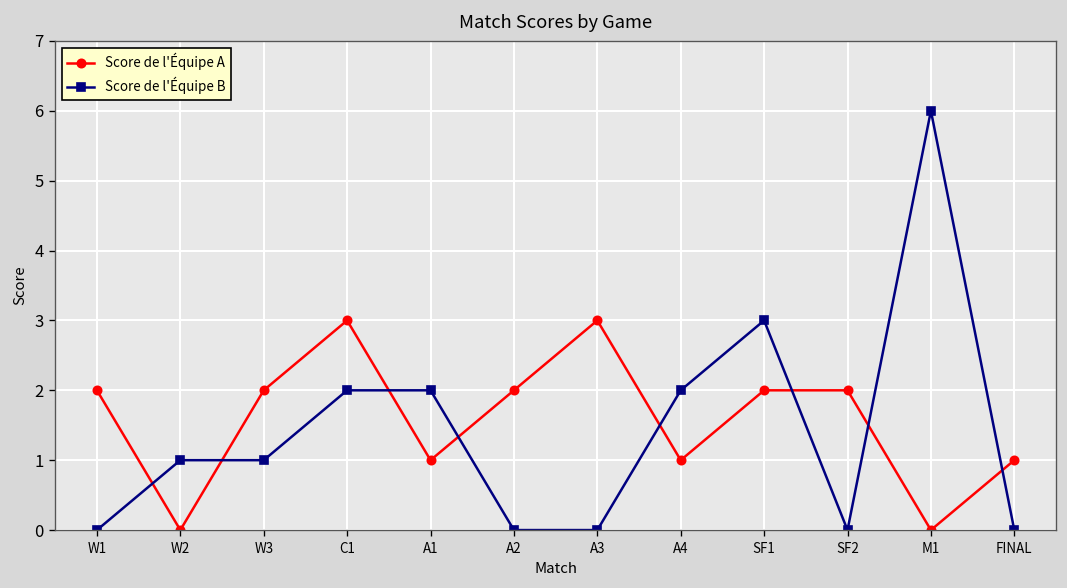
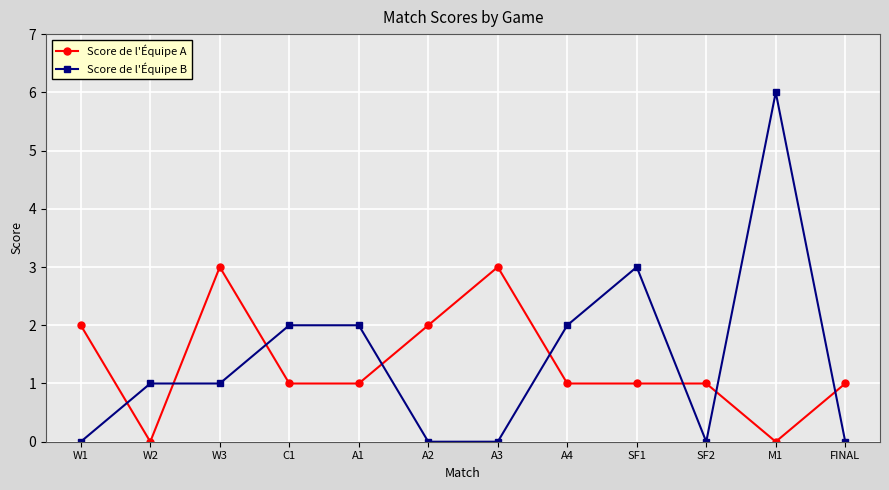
  {
    "Score de l'Équipe A": {
      "W1": 2,
      "W2": 0,
-     "W3": 2,
-     "C1": 3,
+     "W3": 3,
+     "C1": 1,
      "A1": 1,
      "A2": 2,
      "A3": 3,
      "A4": 1,
-     "SF1": 2,
-     "SF2": 2,
+     "SF1": 1,
+     "SF2": 1,
      "M1": 0,
      "FINAL": 1
    },
    "Score de l'Équipe B": {
      "W1": 0,
      "W2": 1,
      "W3": 1,
      "C1": 2,
      "A1": 2,
      "A2": 0,
      "A3": 0,
      "A4": 2,
      "SF1": 3,
      "SF2": 0,
      "M1": 6,
      "FINAL": 0
    }
  }
